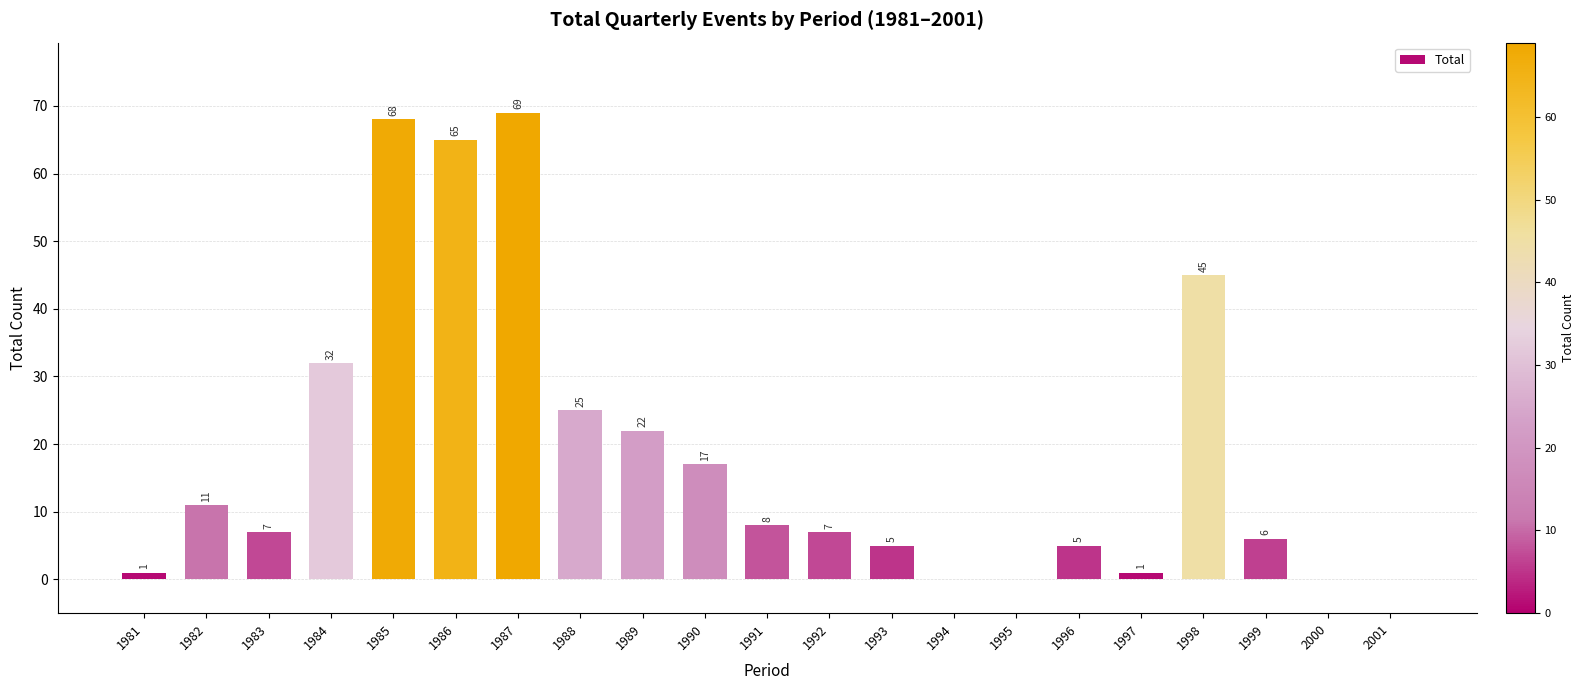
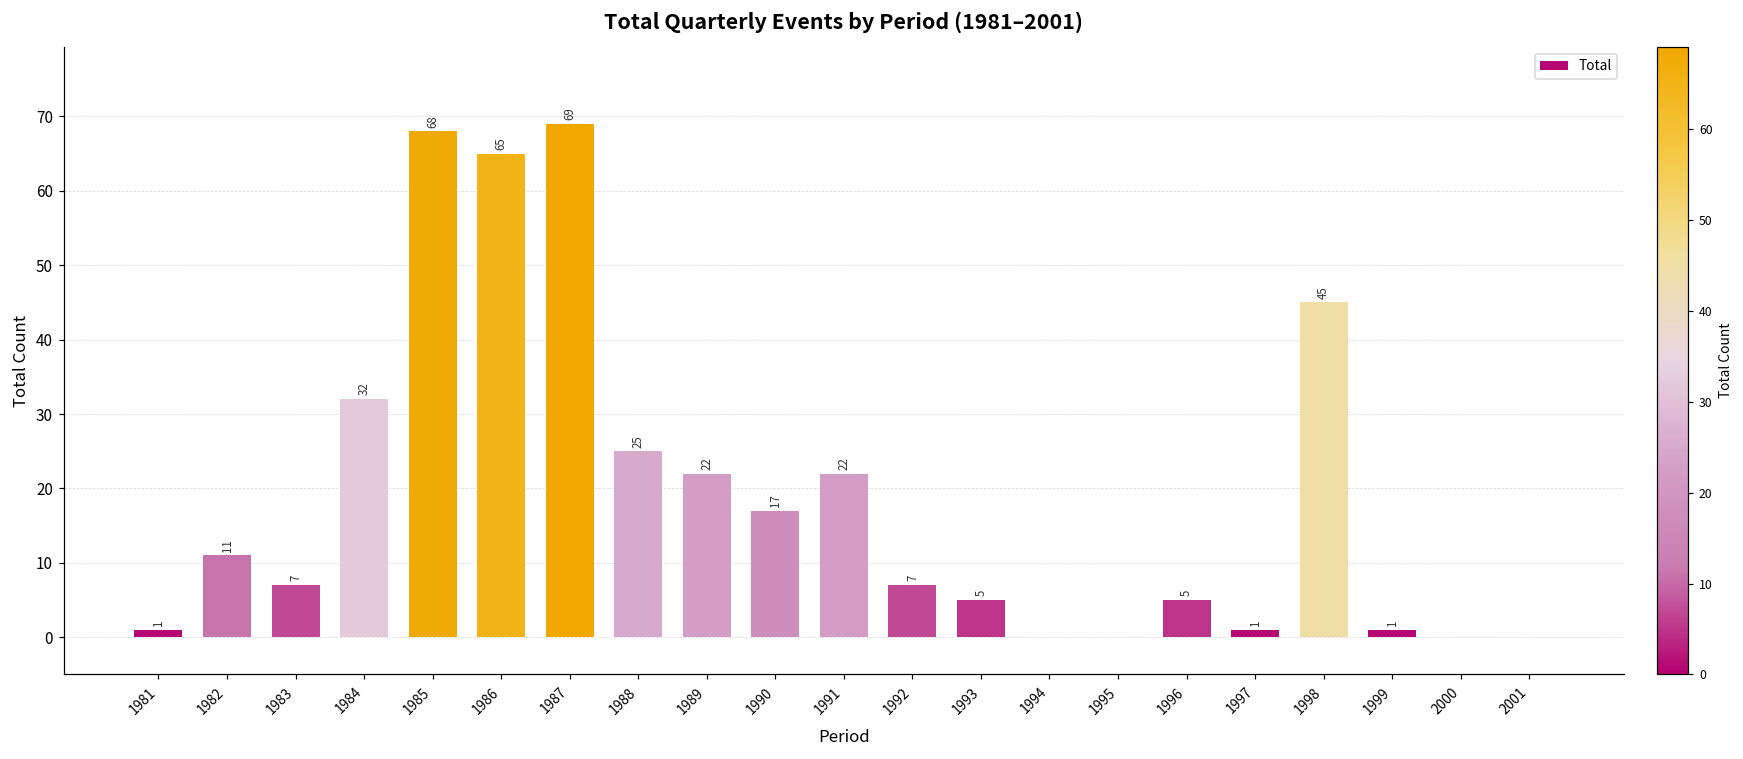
  {
    "1981": 1,
    "1982": 11,
    "1983": 7,
    "1984": 32,
    "1985": 68,
    "1986": 65,
    "1987": 69,
    "1988": 25,
    "1989": 22,
    "1990": 17,
-   "1991": 8,
+   "1991": 22,
    "1992": 7,
    "1993": 5,
    "1996": 5,
    "1997": 1,
    "1998": 45,
-   "1999": 6
+   "1999": 1
  }
